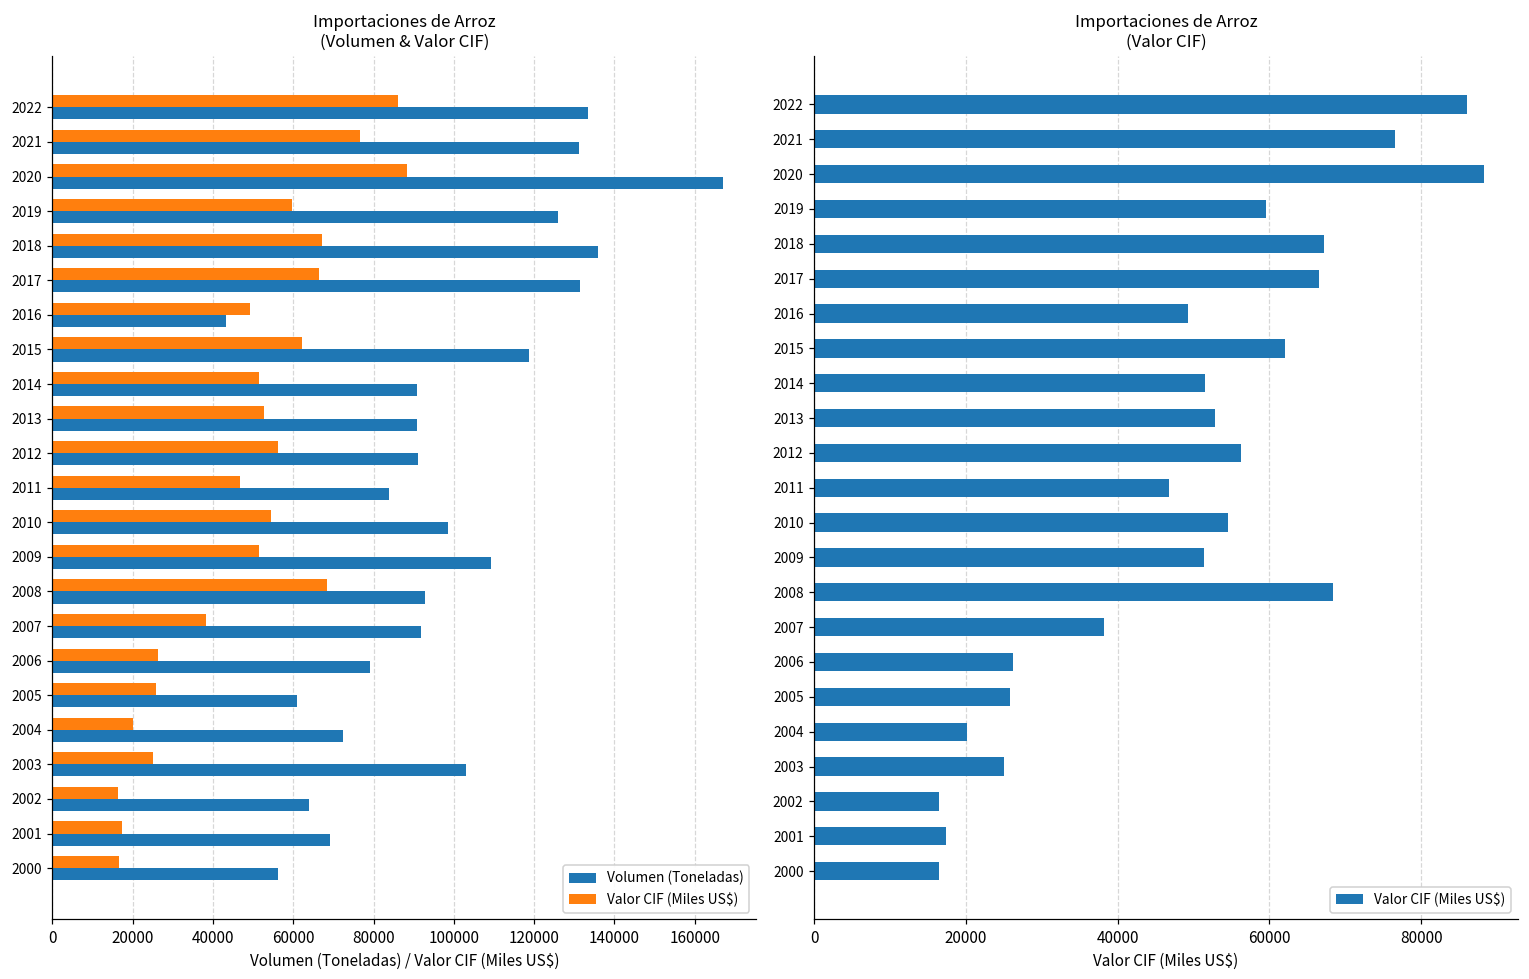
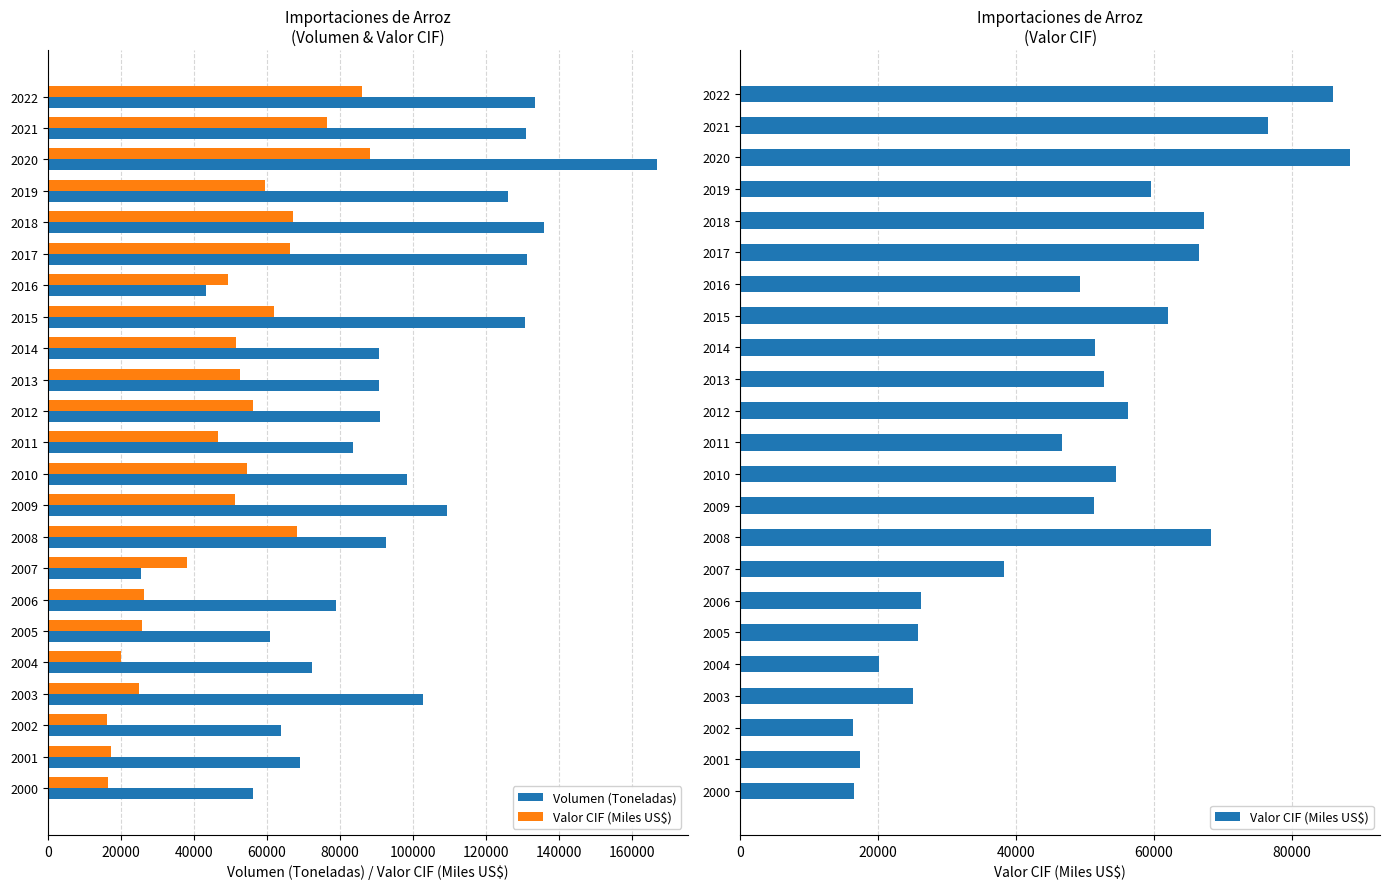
  {
    "Importaciones de Arroz (Volumen & Valor CIF)": {
      "Volumen (Toneladas)": {
        "2022": 133000,
        "2021": 131000,
        "2020": 167000,
        "2019": 126000,
        "2018": 136000,
        "2017": 131000,
        "2016": 43000,
-       "2015": 119000,
+       "2015": 131000,
        "2014": 91000,
        "2013": 91000,
        "2012": 91000,
        "2011": 84000,
        "2010": 99000,
        "2009": 109000,
        "2008": 93000,
-       "2007": 92000,
+       "2007": 26000,
        "2006": 79000,
        "2005": 61000,
        "2004": 72000,
        "2003": 103000,
        "2002": 64000,
        "2001": 69000,
        "2000": 56000
      }
    },
    "Importaciones de Arroz (Valor CIF)": {
      "2022": 86000,
      "2021": 77000,
      "2020": 88000,
      "2019": 60000,
      "2018": 67000,
      "2017": 66000,
      "2016": 49000,
      "2015": 62000,
      "2014": 51000,
      "2013": 53000,
      "2012": 56000,
      "2011": 47000,
      "2010": 55000,
      "2009": 51000,
      "2008": 68000,
      "2007": 38000,
      "2006": 26000,
      "2005": 26000,
      "2004": 20000,
      "2003": 25000,
      "2002": 16000,
      "2001": 17000,
      "2000": 16000
    }
  }
